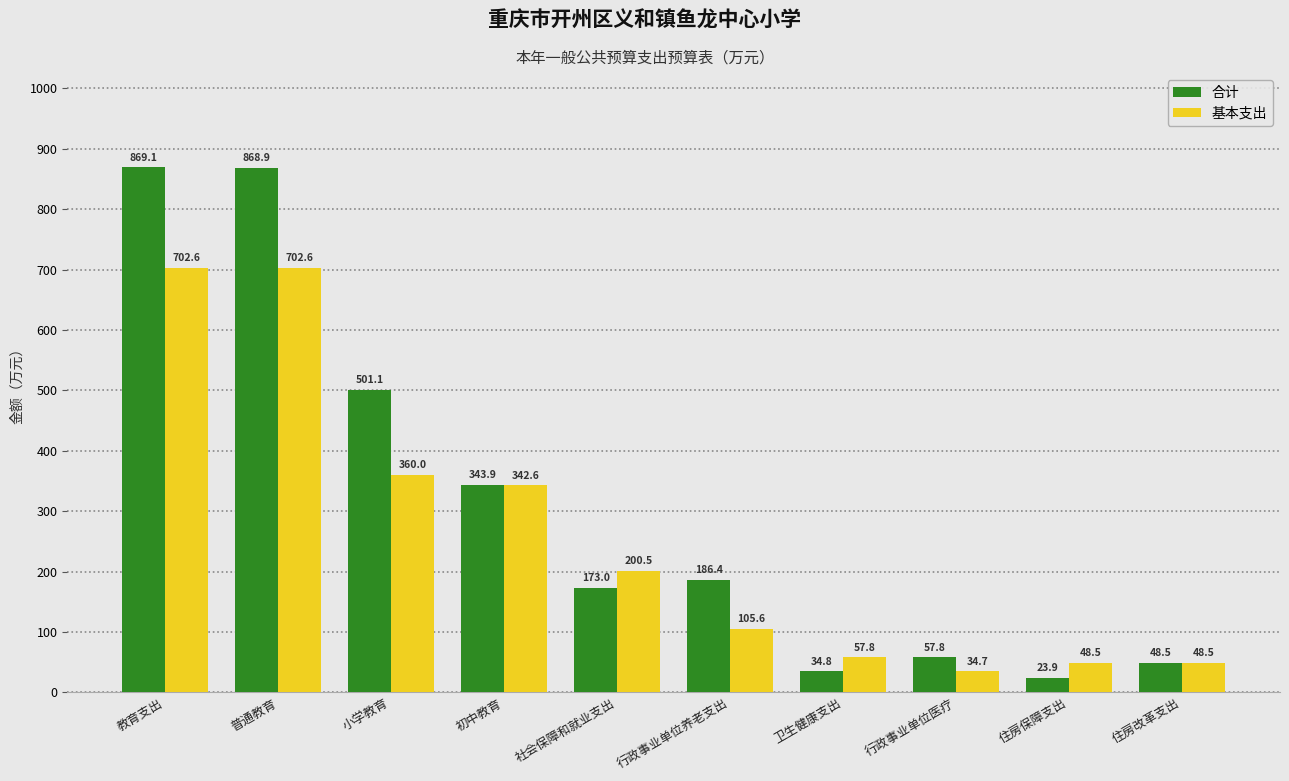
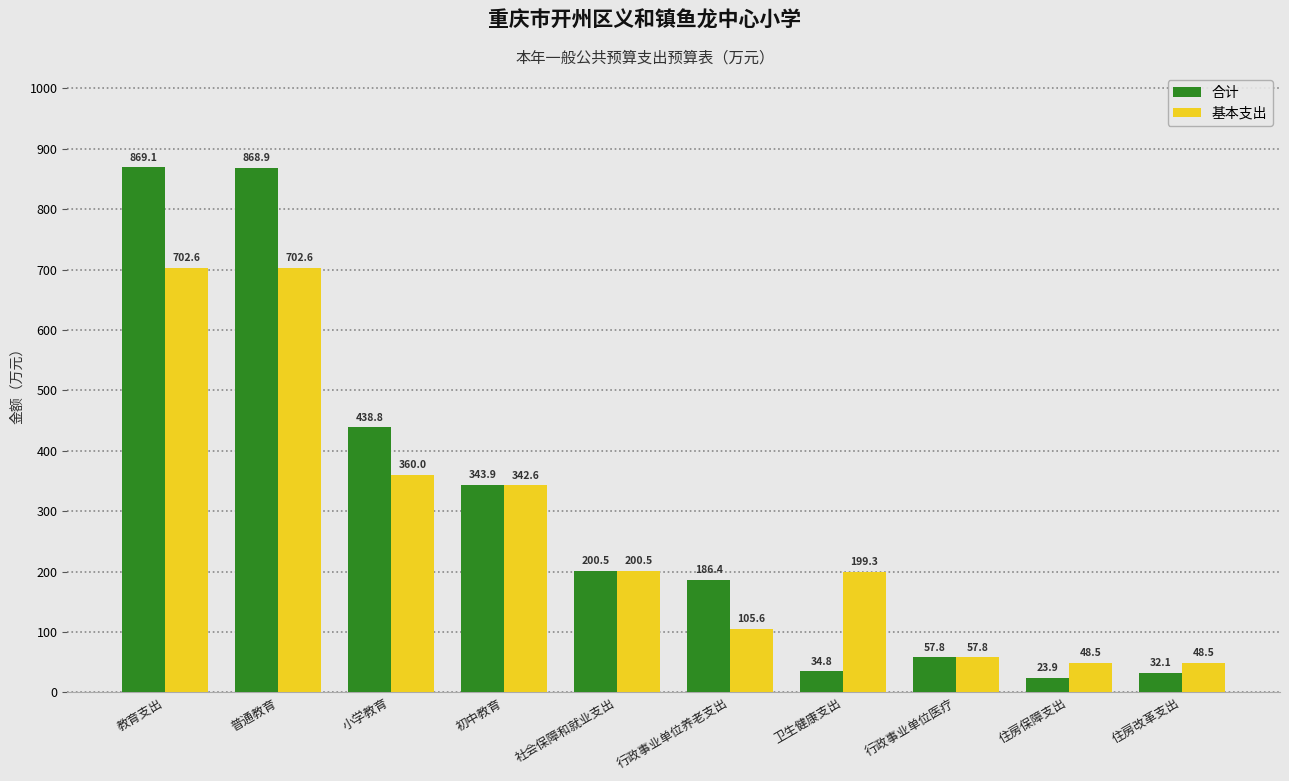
  {
    "合计": {
      "教育支出": 869.1,
      "普通教育": 868.9,
-     "小学教育": 501.1,
+     "小学教育": 438.8,
      "初中教育": 343.9,
-     "社会保障和就业支出": 173.0,
+     "社会保障和就业支出": 200.5,
      "行政事业单位养老支出": 186.4,
      "卫生健康支出": 34.8,
      "行政事业单位医疗": 57.8,
      "住房保障支出": 23.9,
-     "住房改革支出": 48.5
+     "住房改革支出": 32.1
    },
    "基本支出": {
      "教育支出": 702.6,
      "普通教育": 702.6,
      "小学教育": 360.0,
      "初中教育": 342.6,
      "社会保障和就业支出": 200.5,
      "行政事业单位养老支出": 105.6,
-     "卫生健康支出": 57.8,
-     "行政事业单位医疗": 34.7,
+     "卫生健康支出": 199.3,
+     "行政事业单位医疗": 57.8,
      "住房保障支出": 48.5,
      "住房改革支出": 48.5
    }
  }
